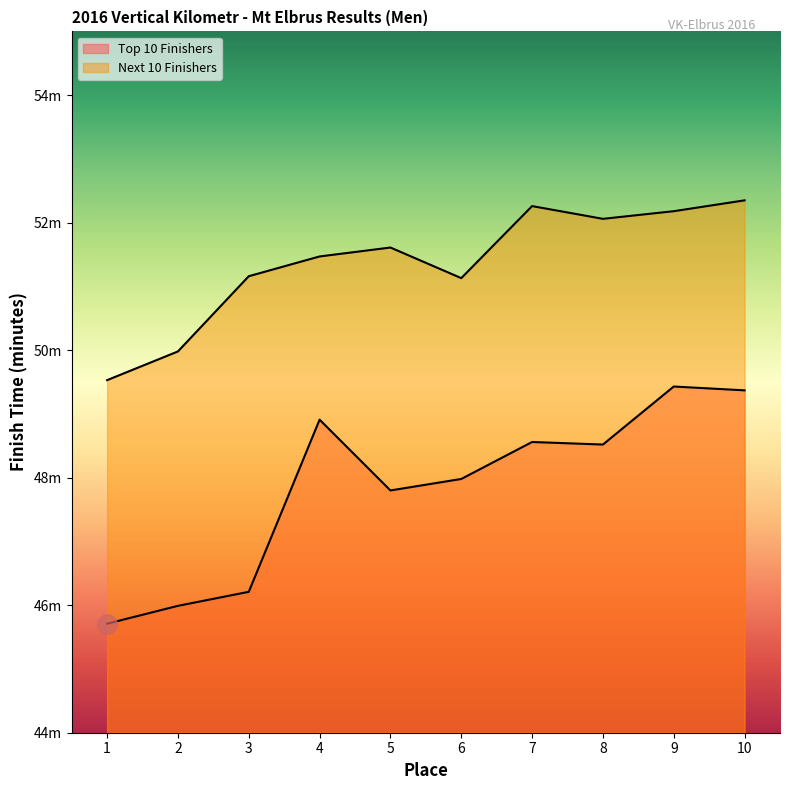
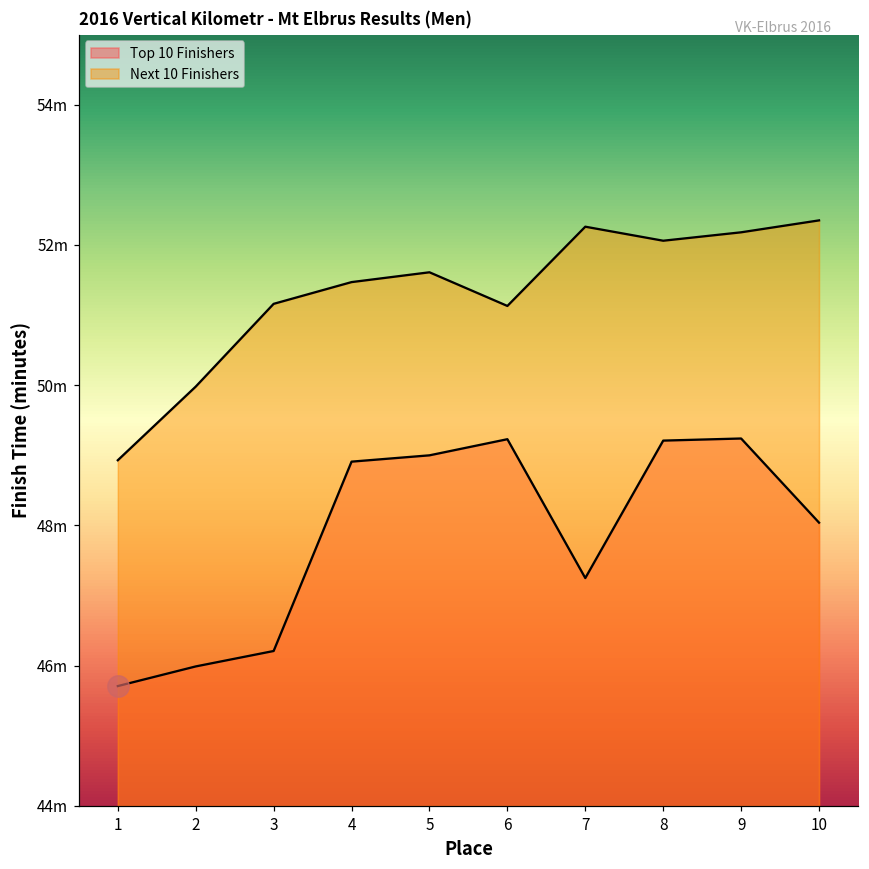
  {
    "Top 10 Finishers": {
      "2": "46.0m",
      "3": "46.2m",
      "4": "48.9m",
-     "5": "47.8m",
-     "6": "48.0m",
-     "7": "48.6m",
-     "8": "48.5m",
-     "9": "49.4m",
-     "10": "49.4m"
+     "5": "49.0m",
+     "6": "49.2m",
+     "7": "47.3m",
+     "8": "49.2m",
+     "9": "49.2m",
+     "10": "48.0m"
    },
    "Next 10 Finishers": {
-     "1": "49.5m",
+     "1": "48.9m",
      "2": "50.0m",
      "3": "51.2m",
      "4": "51.5m",
      "5": "51.6m",
      "6": "51.1m",
      "7": "52.3m",
      "8": "52.1m",
      "9": "52.2m",
      "10": "52.4m"
    }
  }
